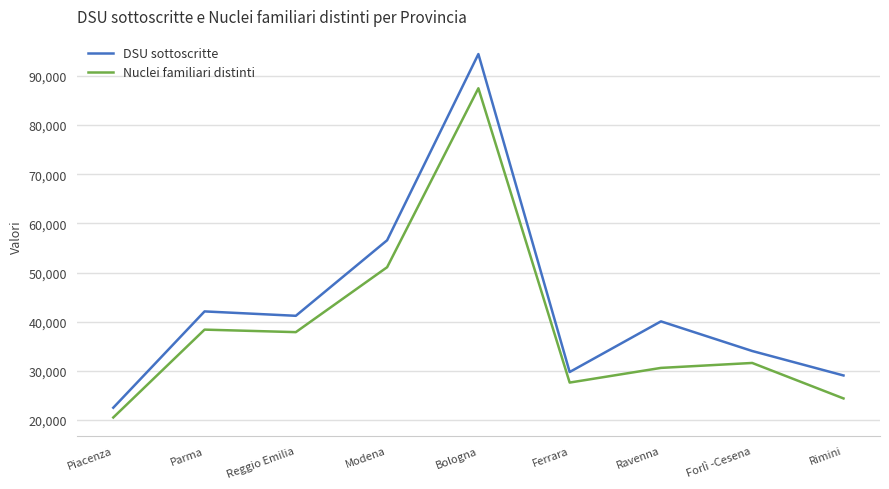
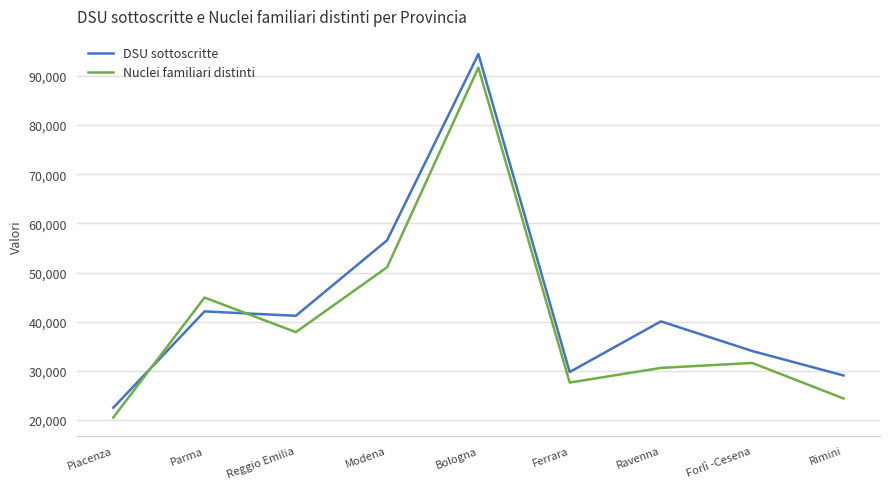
  {
    "DSU sottoscritte": {
      "Piacenza": "23,000",
      "Parma": "42,000",
      "Reggio Emilia": "41,000",
      "Modena": "57,000",
      "Bologna": "94,000",
      "Ferrara": "30,000",
      "Ravenna": "40,000",
      "Forlì -Cesena": "34,000",
      "Rimini": "29,000"
    },
    "Nuclei familiari distinti": {
      "Piacenza": "21,000",
-     "Parma": "38,000",
+     "Parma": "45,000",
      "Reggio Emilia": "38,000",
      "Modena": "51,000",
-     "Bologna": "87,000",
+     "Bologna": "92,000",
      "Ferrara": "28,000",
      "Ravenna": "31,000",
      "Forlì -Cesena": "32,000",
      "Rimini": "24,000"
    }
  }
